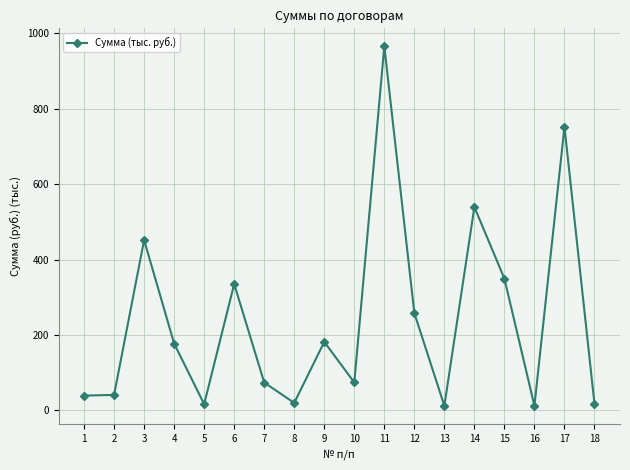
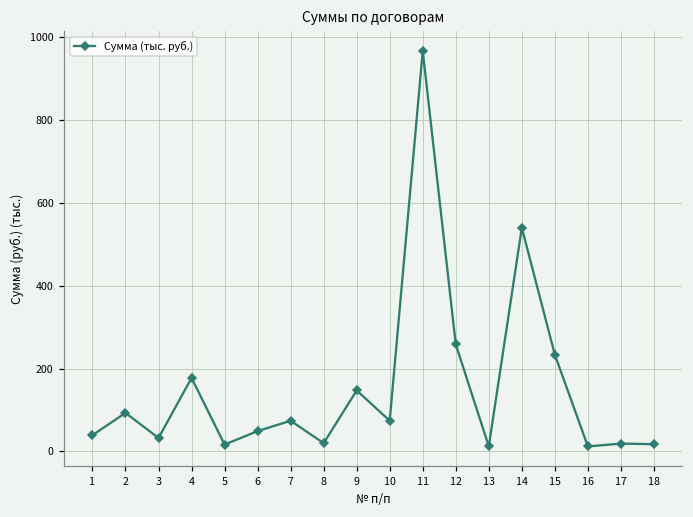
  {
    "1": 40,
-   "2": 40,
-   "3": 450,
+   "2": 90,
+   "3": 30,
    "4": 180,
    "5": 20,
-   "6": 340,
+   "6": 50,
    "7": 70,
    "8": 20,
-   "9": 180,
+   "9": 150,
    "10": 70,
    "11": 970,
    "12": 260,
    "13": 10,
    "14": 540,
-   "15": 350,
+   "15": 230,
    "16": 10,
-   "17": 750,
+   "17": 20,
    "18": 20
  }
